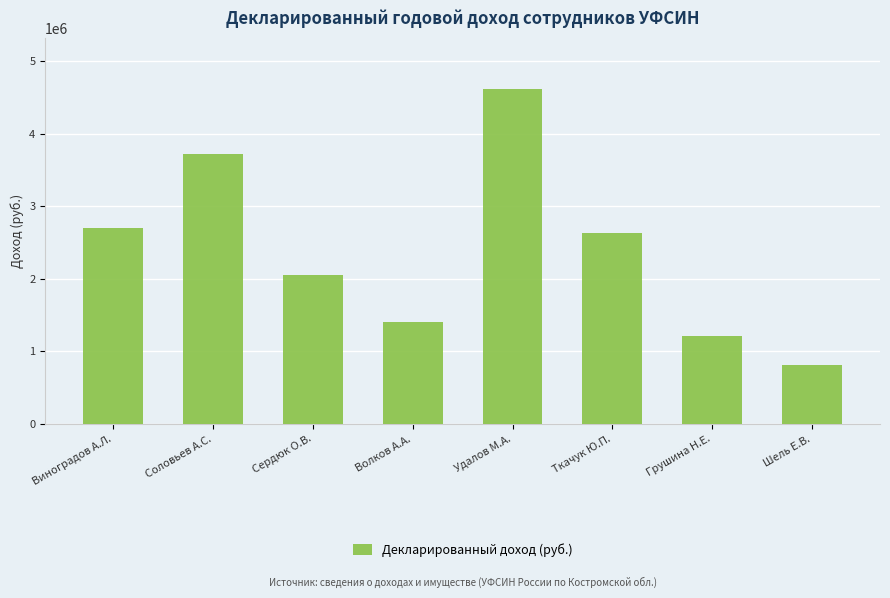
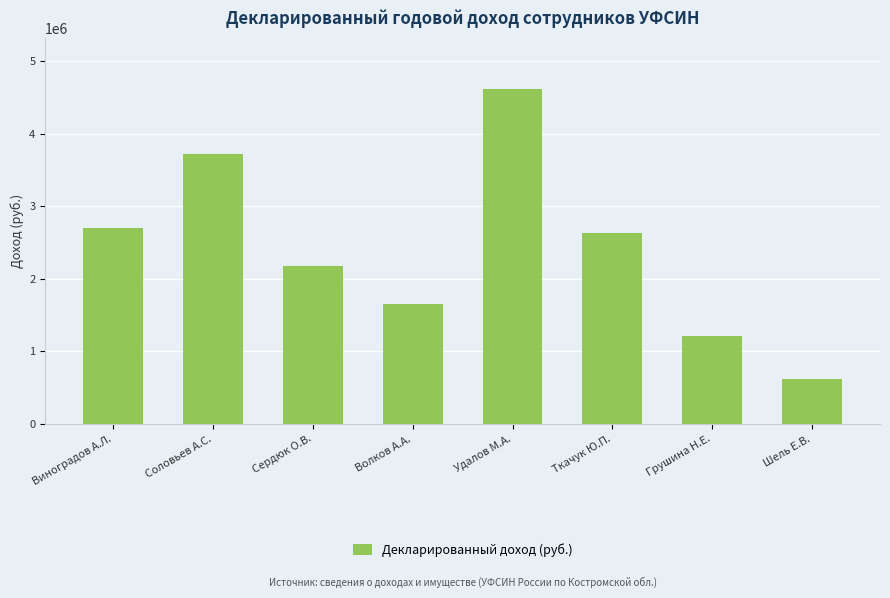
  {
    "Виноградов А.Л.": 2700000,
    "Соловьев А.С.": 3700000,
-   "Сердюк О.В.": 2100000,
-   "Волков А.А.": 1400000,
+   "Сердюк О.В.": 2200000,
+   "Волков А.А.": 1700000,
    "Удалов М.А.": 4600000,
    "Ткачук Ю.П.": 2600000,
    "Грушина Н.Е.": 1200000,
-   "Шель Е.В.": 800000
+   "Шель Е.В.": 600000
  }
